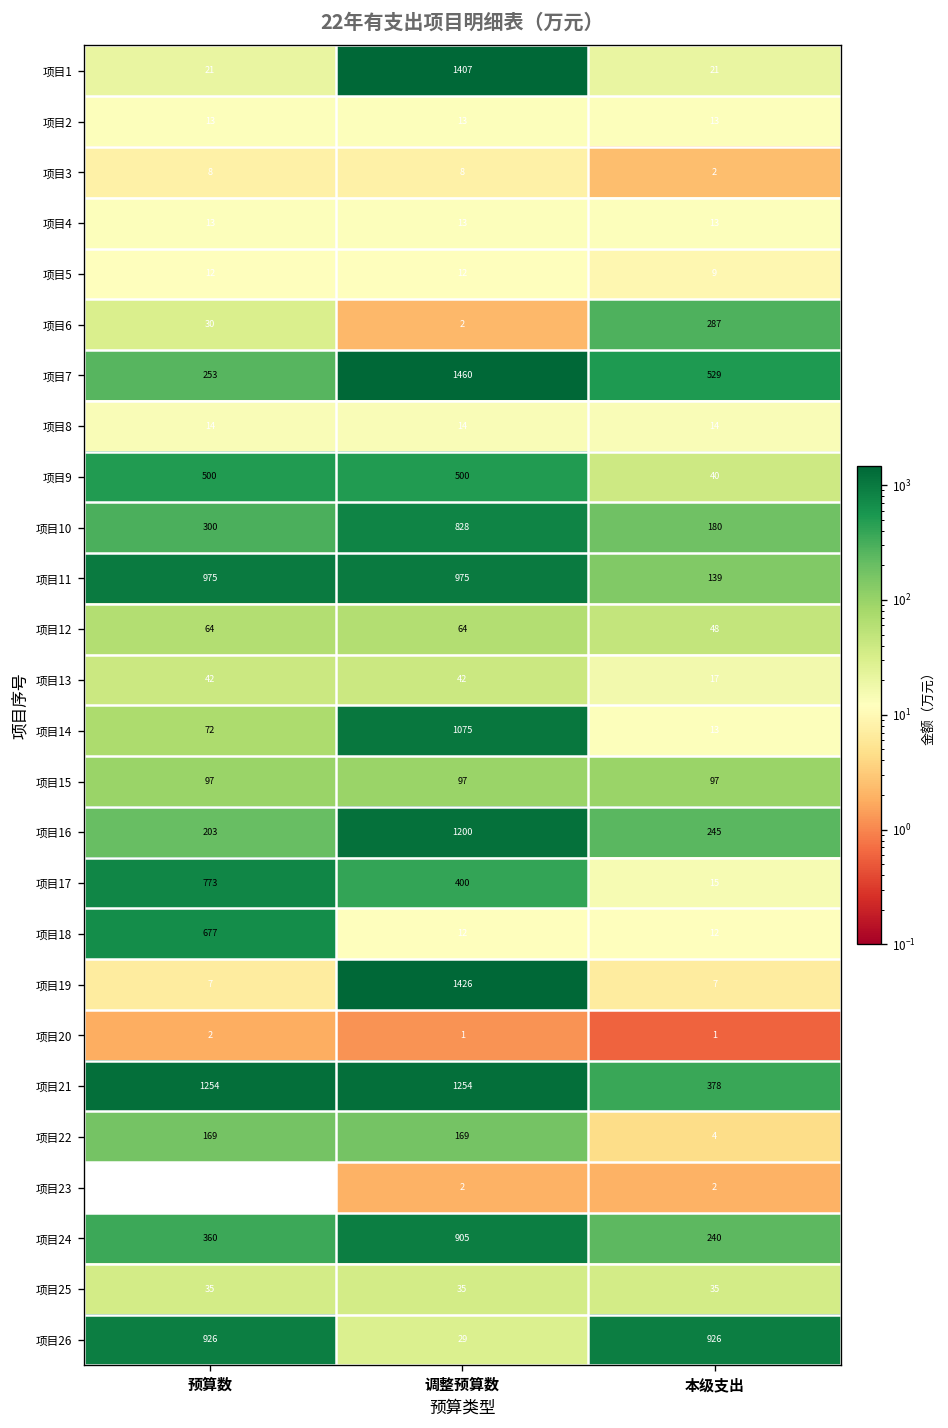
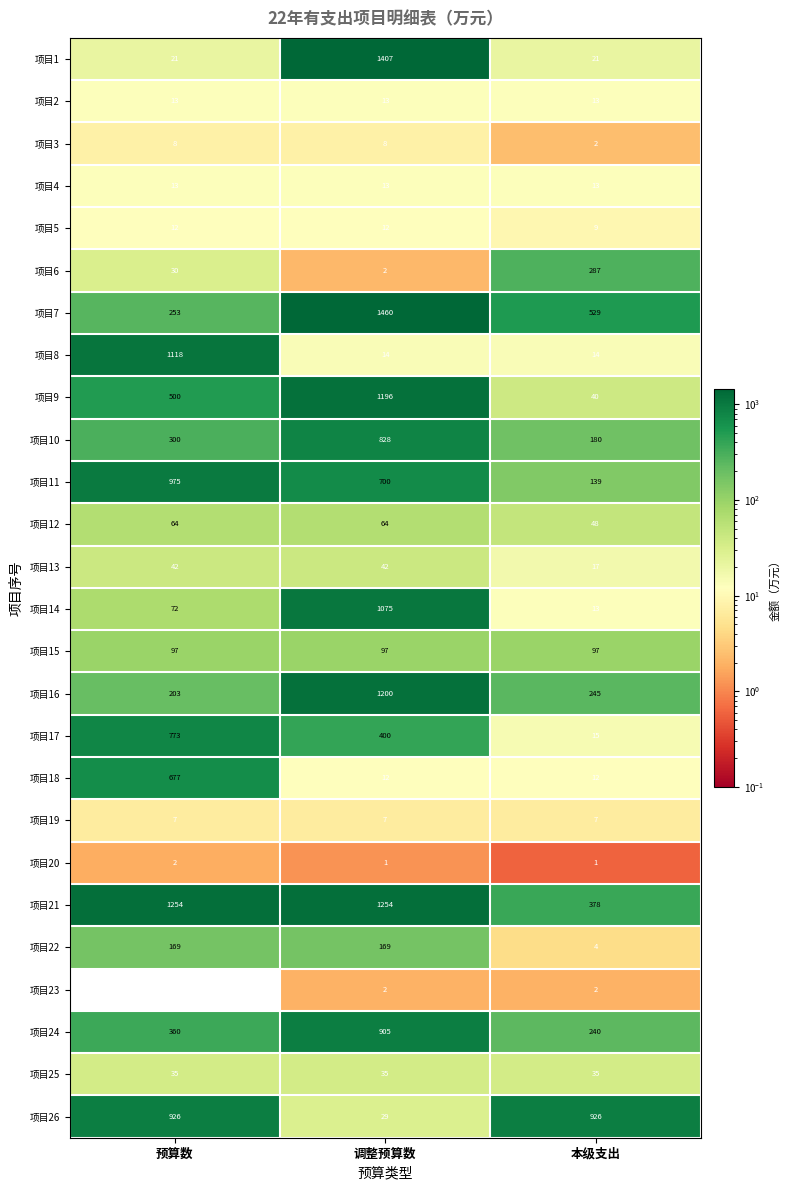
  {
    "项目1": {
      "预算数": 21,
      "调整预算数": 1407,
      "本级支出": 21
    },
    "项目2": {
      "预算数": 13,
      "调整预算数": 13,
      "本级支出": 13
    },
    "项目3": {
      "预算数": 8,
      "调整预算数": 8,
      "本级支出": 2
    },
    "项目4": {
      "预算数": 13,
      "调整预算数": 13,
      "本级支出": 13
    },
    "项目5": {
      "预算数": 12,
      "调整预算数": 12,
      "本级支出": 9
    },
    "项目6": {
      "预算数": 30,
      "调整预算数": 2,
      "本级支出": 287
    },
    "项目7": {
      "预算数": 253,
      "调整预算数": 1460,
      "本级支出": 529
    },
    "项目8": {
-     "预算数": 14,
+     "预算数": 1118,
      "调整预算数": 14,
      "本级支出": 14
    },
    "项目9": {
      "预算数": 500,
-     "调整预算数": 500,
+     "调整预算数": 1196,
      "本级支出": 40
    },
    "项目10": {
      "预算数": 300,
      "调整预算数": 828,
      "本级支出": 180
    },
    "项目11": {
      "预算数": 975,
-     "调整预算数": 975,
+     "调整预算数": 700,
      "本级支出": 139
    },
    "项目12": {
      "预算数": 64,
      "调整预算数": 64,
      "本级支出": 48
    },
    "项目13": {
      "预算数": 42,
      "调整预算数": 42,
      "本级支出": 17
    },
    "项目14": {
      "预算数": 72,
      "调整预算数": 1075,
      "本级支出": 13
    },
    "项目15": {
      "预算数": 97,
      "调整预算数": 97,
      "本级支出": 97
    },
    "项目16": {
      "预算数": 203,
      "调整预算数": 1200,
      "本级支出": 245
    },
    "项目17": {
      "预算数": 773,
      "调整预算数": 400,
      "本级支出": 15
    },
    "项目18": {
      "预算数": 677,
      "调整预算数": 12,
      "本级支出": 12
    },
    "项目19": {
      "预算数": 7,
-     "调整预算数": 1426,
+     "调整预算数": 7,
      "本级支出": 7
    },
    "项目20": {
      "预算数": 2,
      "调整预算数": 1,
      "本级支出": 1
    },
    "项目21": {
      "预算数": 1254,
      "调整预算数": 1254,
      "本级支出": 378
    },
    "项目22": {
      "预算数": 169,
      "调整预算数": 169,
      "本级支出": 4
    },
    "项目23": {
      "调整预算数": 2,
      "本级支出": 2
    },
    "项目24": {
      "预算数": 360,
      "调整预算数": 905,
      "本级支出": 240
    },
    "项目25": {
      "预算数": 35,
      "调整预算数": 35,
      "本级支出": 35
    },
    "项目26": {
      "预算数": 926,
      "调整预算数": 29,
      "本级支出": 926
    }
  }
